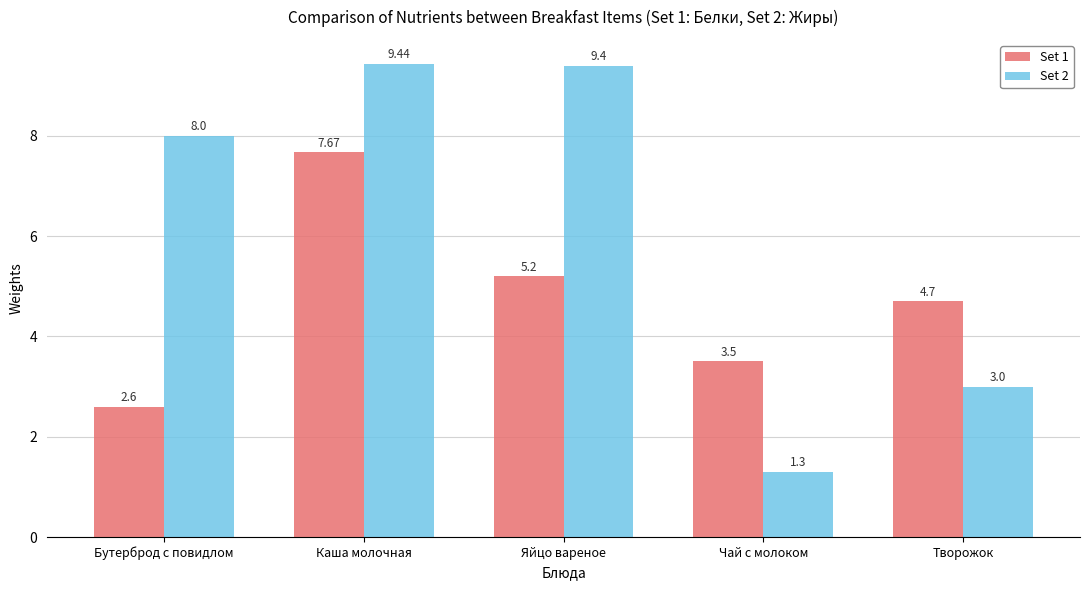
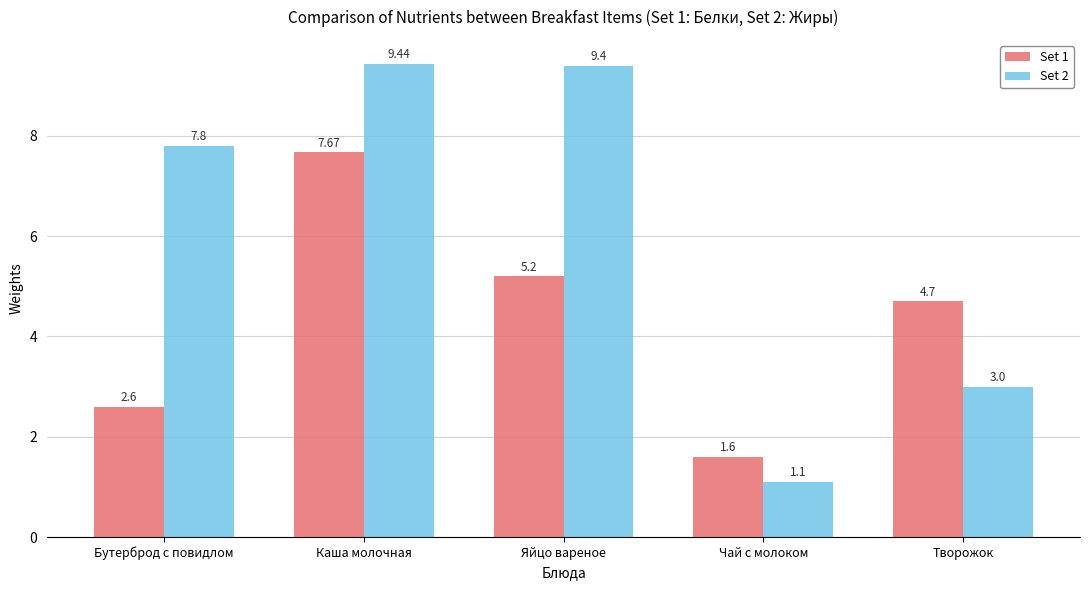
  {
    "Set 1": {
      "Бутерброд с повидлом": 2.6,
      "Каша молочная": 7.67,
      "Яйцо вареное": 5.2,
-     "Чай с молоком": 3.5,
+     "Чай с молоком": 1.6,
      "Творожок": 4.7
    },
    "Set 2": {
-     "Бутерброд с повидлом": 8.0,
+     "Бутерброд с повидлом": 7.8,
      "Каша молочная": 9.44,
      "Яйцо вареное": 9.4,
-     "Чай с молоком": 1.3,
+     "Чай с молоком": 1.1,
      "Творожок": 3.0
    }
  }
